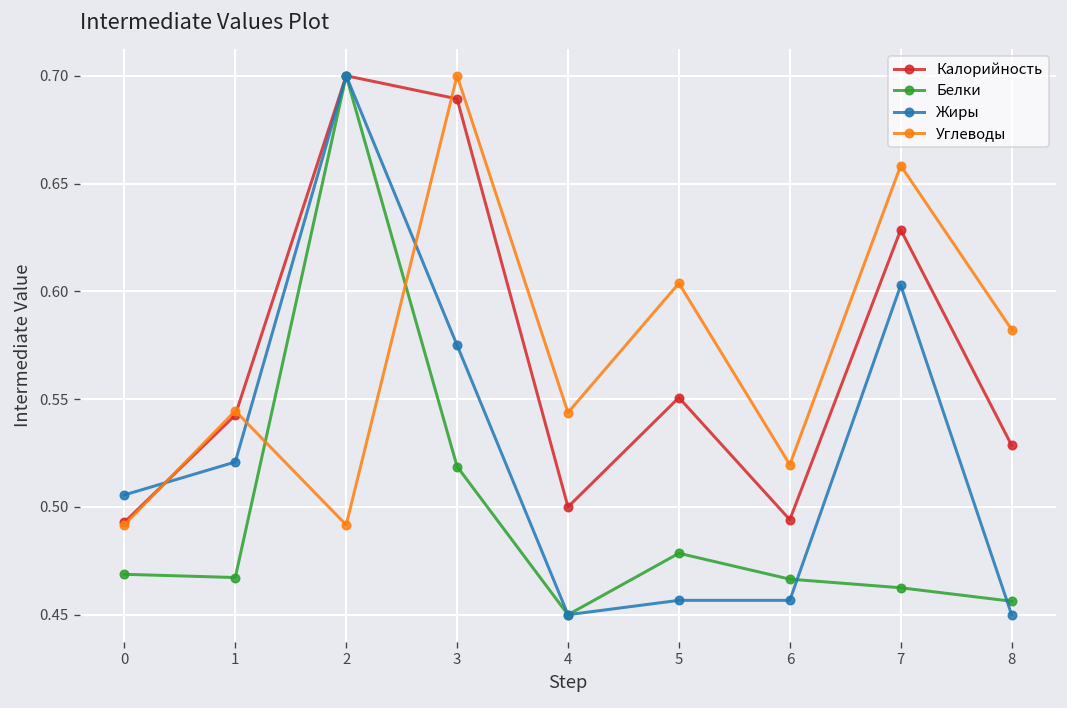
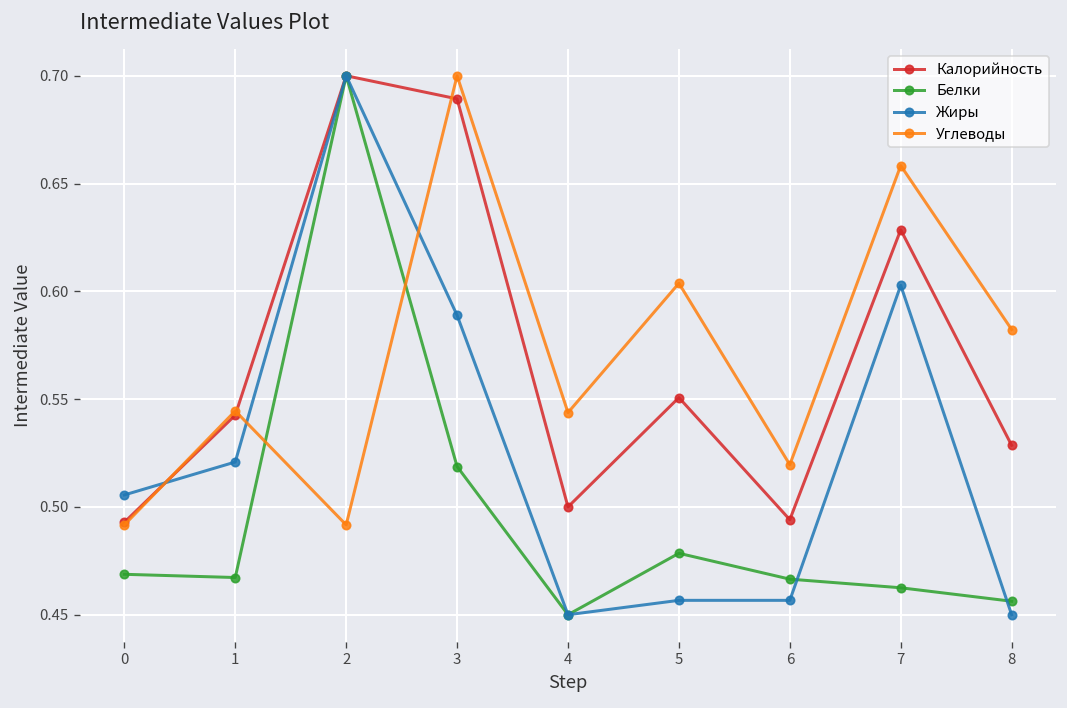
  {
    "Калорийность": {
      "1": 0.543,
      "3": 0.689,
      "4": 0.500,
      "5": 0.551,
      "6": 0.494,
      "7": 0.629,
      "8": 0.529
    },
    "Белки": {
      "0": 0.469,
      "1": 0.467,
      "3": 0.519,
      "5": 0.479,
      "6": 0.467,
      "7": 0.463,
      "8": 0.456
    },
    "Жиры": {
      "0": 0.506,
      "1": 0.521,
-     "3": 0.575,
+     "3": 0.589,
      "5": 0.457,
      "6": 0.457,
      "7": 0.603,
      "8": 0.450
    },
    "Углеводы": {
      "1": 0.545,
      "2": 0.492,
      "3": 0.700,
      "4": 0.544,
      "5": 0.604,
      "6": 0.520,
      "7": 0.658,
      "8": 0.582
    }
  }
